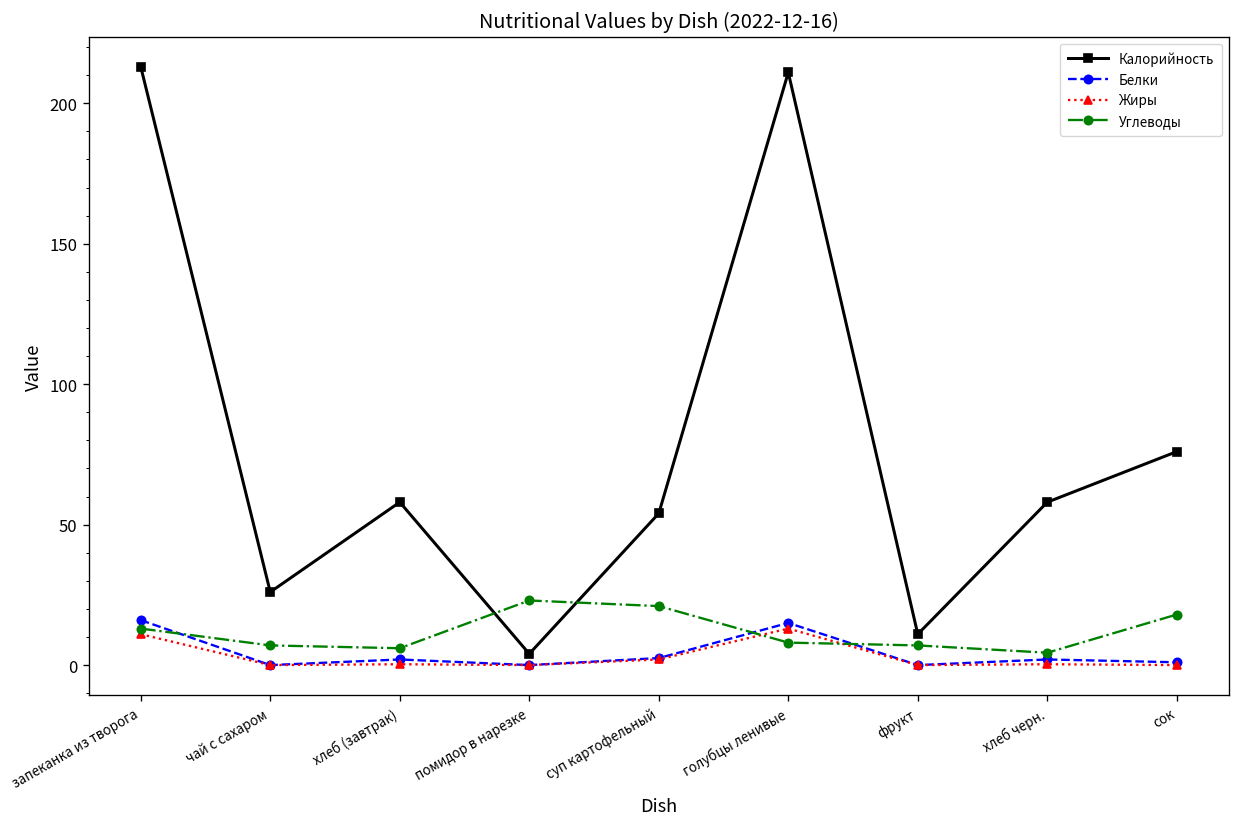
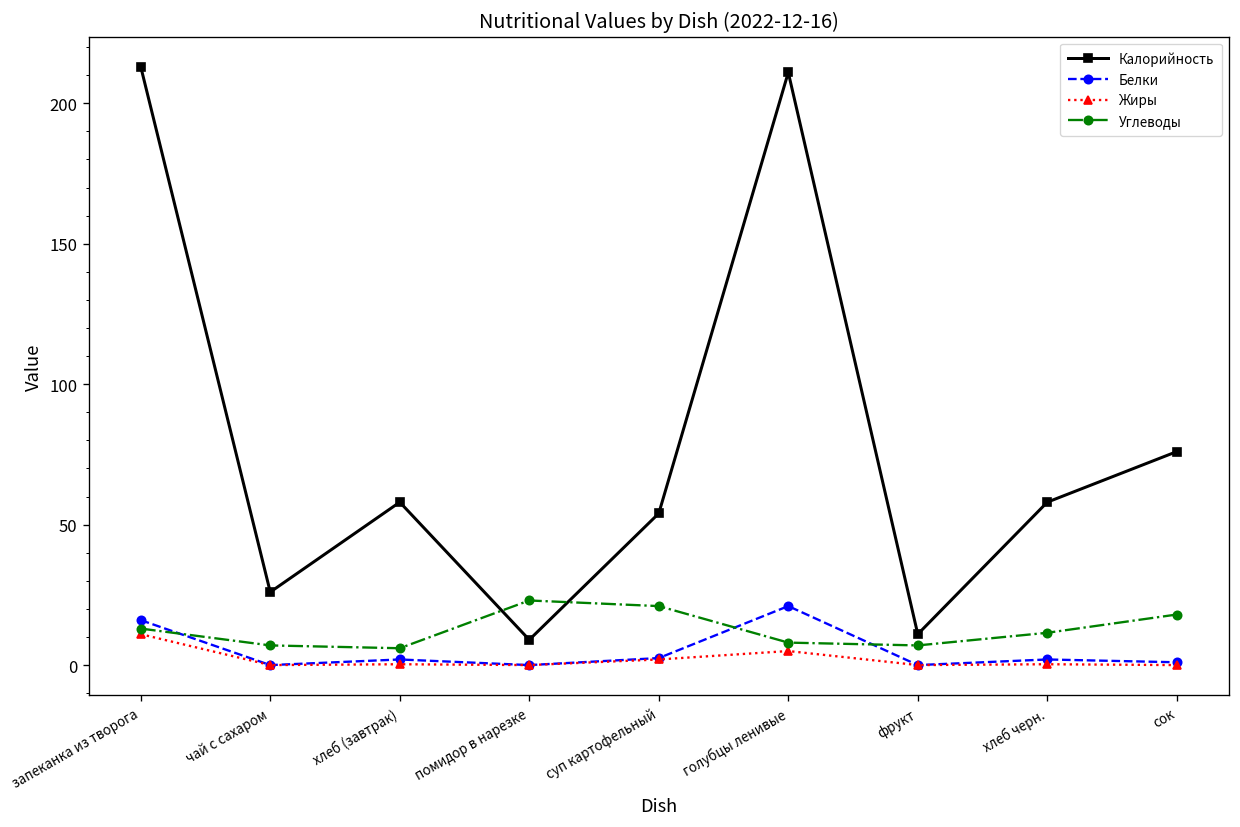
  {
    "Калорийность": {
      "запеканка из творога": 213,
      "чай с сахаром": 26,
      "хлеб (завтрак)": 58,
-     "помидор в нарезке": 4,
+     "помидор в нарезке": 9,
      "суп картофельный": 54,
      "голубцы ленивые": 211,
      "фрукт": 11,
      "хлеб черн.": 58,
      "сок": 76
    },
    "Белки": {
      "запеканка из творога": 16,
      "хлеб (завтрак)": 2,
-     "голубцы ленивые": 15,
+     "голубцы ленивые": 21,
      "хлеб черн.": 2
    },
    "Жиры": {
      "запеканка из творога": 11,
      "хлеб (завтрак)": 0,
-     "голубцы ленивые": 13,
+     "голубцы ленивые": 5,
      "хлеб черн.": 0
    },
    "Углеводы": {
      "запеканка из творога": 13,
      "чай с сахаром": 7,
      "хлеб (завтрак)": 6,
      "помидор в нарезке": 23,
      "суп картофельный": 21,
      "голубцы ленивые": 8,
      "фрукт": 7,
-     "хлеб черн.": 4,
+     "хлеб черн.": 12,
      "сок": 18
    }
  }
